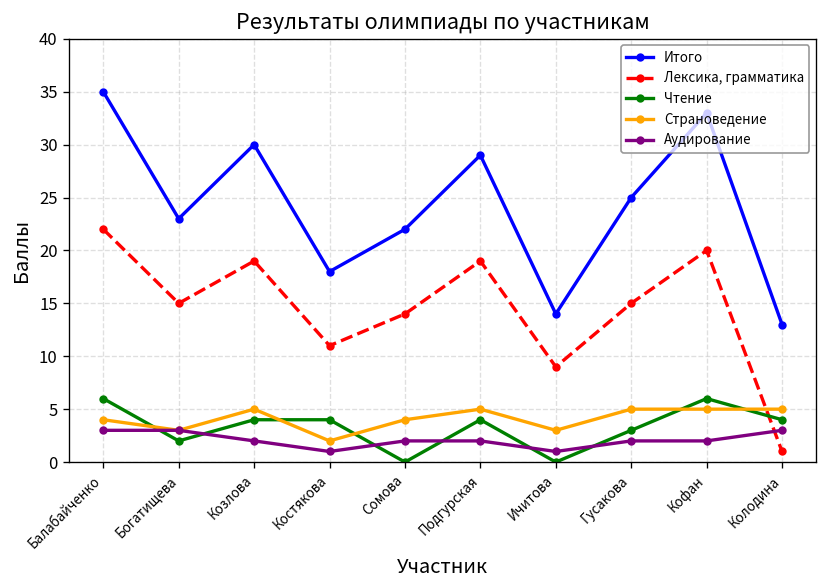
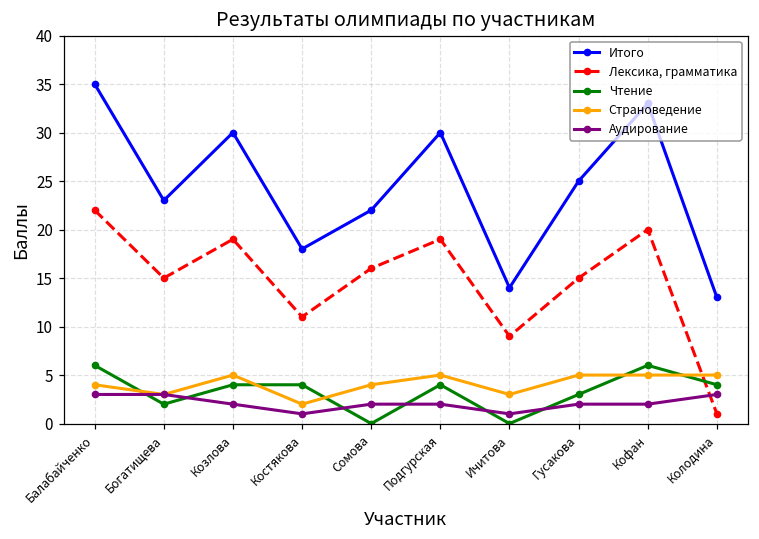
  {
    "Итого": {
      "Балабайченко": 35,
      "Богатищева": 23,
      "Козлова": 30,
      "Костякова": 18,
      "Сомова": 22,
-     "Подгурская": 29,
+     "Подгурская": 30,
      "Ичитова": 14,
      "Гусакова": 25,
      "Колодина": 13
    },
    "Лексика, грамматика": {
      "Балабайченко": 22,
      "Богатищева": 15,
      "Козлова": 19,
      "Костякова": 11,
-     "Сомова": 14,
+     "Сомова": 16,
      "Подгурская": 19,
      "Ичитова": 9,
      "Гусакова": 15,
      "Кофан": 20,
      "Колодина": 1
    },
    "Чтение": {
      "Балабайченко": 6,
      "Богатищева": 2,
      "Козлова": 4,
      "Костякова": 4,
      "Сомова": 0,
      "Подгурская": 4,
      "Ичитова": 0,
      "Гусакова": 3,
      "Кофан": 6,
      "Колодина": 4
    },
    "Страноведение": {
      "Балабайченко": 4,
      "Козлова": 5,
      "Костякова": 2,
      "Сомова": 4,
      "Подгурская": 5,
      "Ичитова": 3,
      "Гусакова": 5,
      "Кофан": 5,
      "Колодина": 5
    },
    "Аудирование": {
      "Балабайченко": 3,
      "Козлова": 2,
      "Костякова": 1,
      "Сомова": 2,
      "Подгурская": 2,
      "Ичитова": 1,
      "Гусакова": 2,
      "Кофан": 2,
      "Колодина": 3
    }
  }
